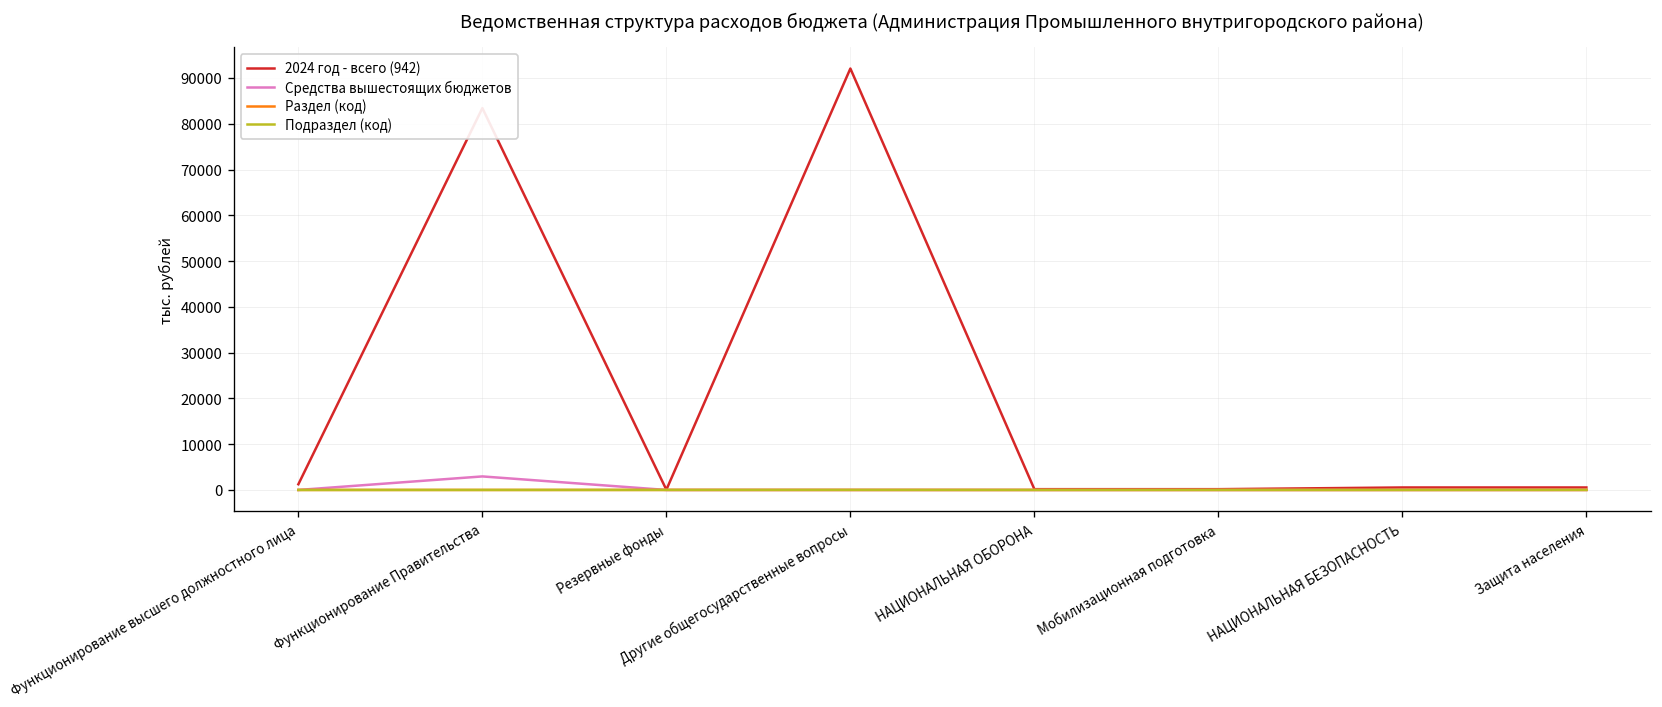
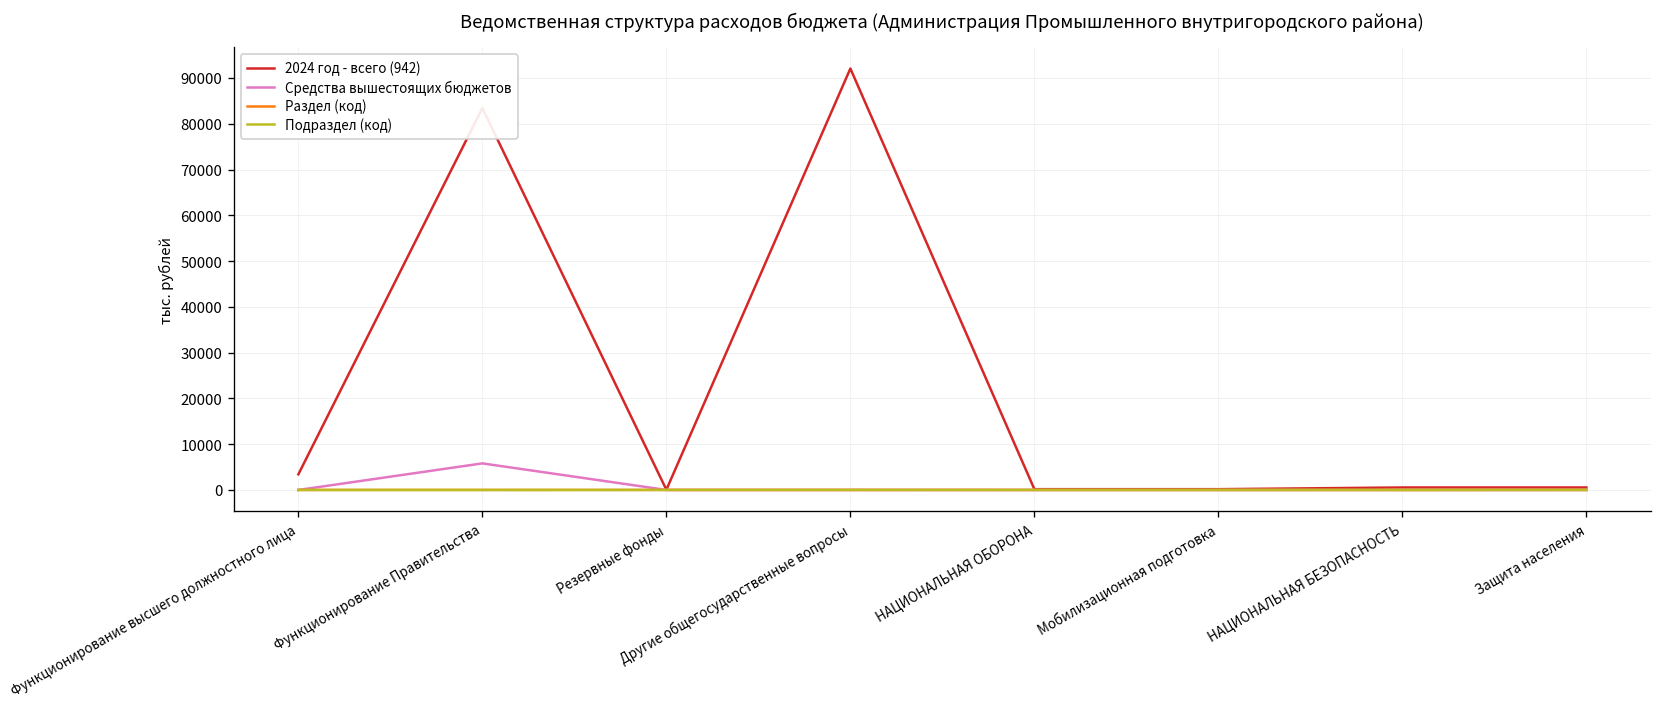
  {
    "2024 год - всего (942)": {
-     "Функционирование высшего должностного лица": 1000,
+     "Функционирование высшего должностного лица": 3000,
      "Другие общегосударственные вопросы": 92000
    },
    "Средства вышестоящих бюджетов": {
-     "Функционирование Правительства": 3000
+     "Функционирование Правительства": 6000
    },
    "Подраздел (код)": {
      "Функционирование Правительства": 0
    }
  }
